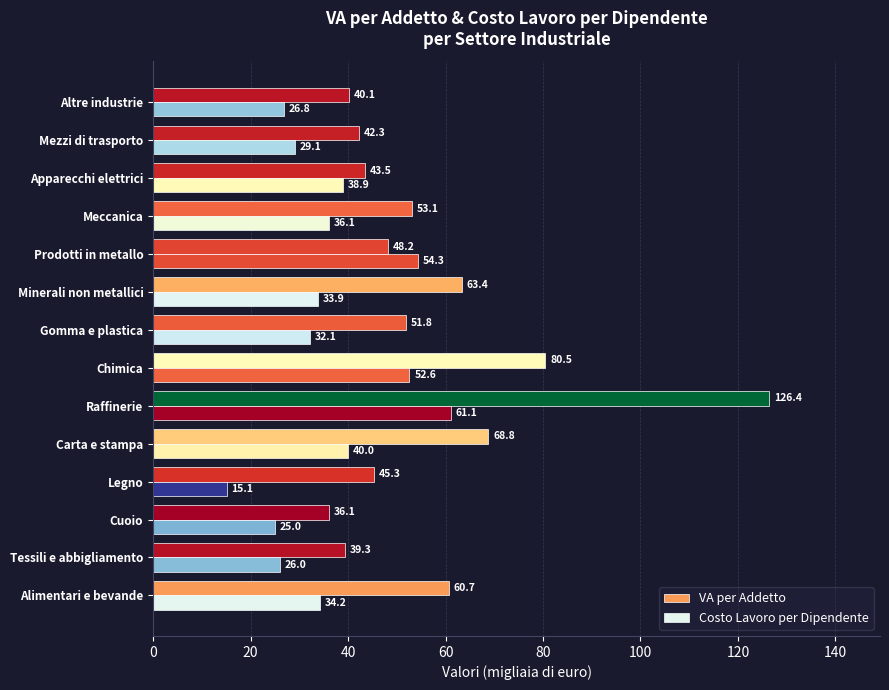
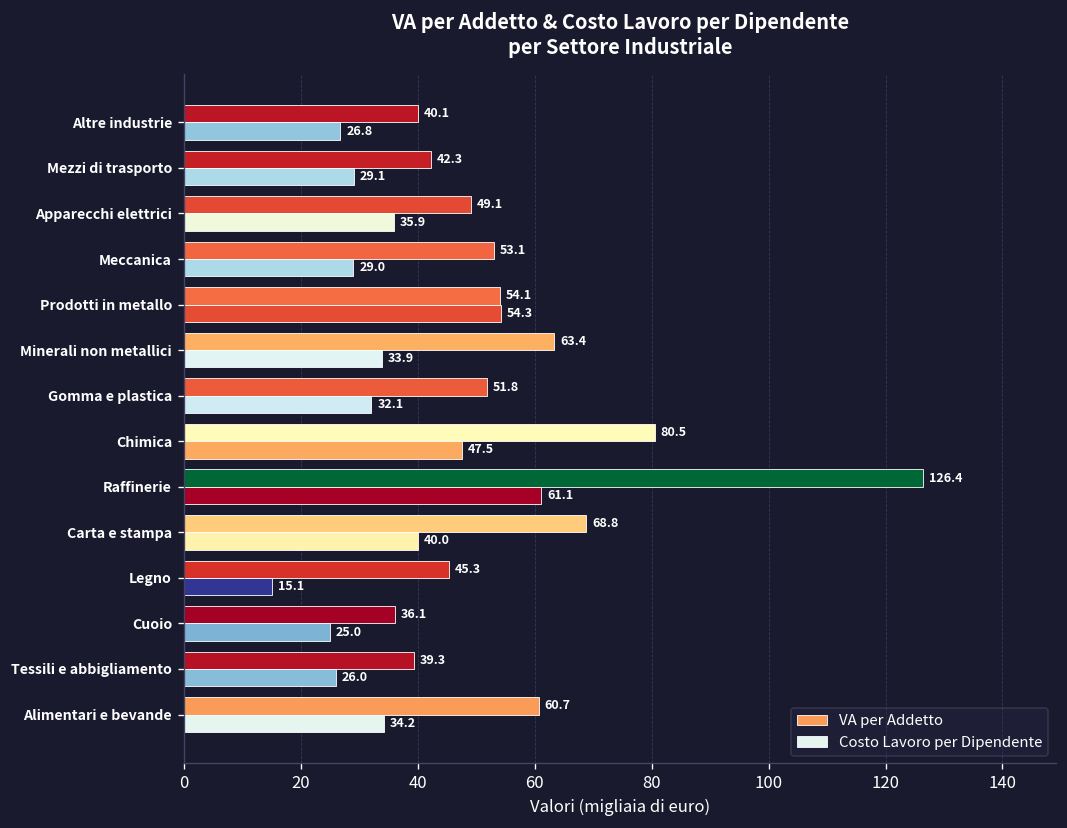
  {
    "VA per Addetto": {
      "Altre industrie": 40.1,
      "Mezzi di trasporto": 42.3,
-     "Apparecchi elettrici": 43.5,
+     "Apparecchi elettrici": 49.1,
      "Meccanica": 53.1,
-     "Prodotti in metallo": 48.2,
+     "Prodotti in metallo": 54.1,
      "Minerali non metallici": 63.4,
      "Gomma e plastica": 51.8,
      "Chimica": 80.5,
      "Raffinerie": 126.4,
      "Carta e stampa": 68.8,
      "Legno": 45.3,
      "Cuoio": 36.1,
      "Tessili e abbigliamento": 39.3,
      "Alimentari e bevande": 60.7
    },
    "Costo Lavoro per Dipendente": {
      "Altre industrie": 26.8,
      "Mezzi di trasporto": 29.1,
-     "Apparecchi elettrici": 38.9,
-     "Meccanica": 36.1,
+     "Apparecchi elettrici": 35.9,
+     "Meccanica": 29.0,
      "Prodotti in metallo": 54.3,
      "Minerali non metallici": 33.9,
      "Gomma e plastica": 32.1,
-     "Chimica": 52.6,
+     "Chimica": 47.5,
      "Raffinerie": 61.1,
      "Carta e stampa": 40.0,
      "Legno": 15.1,
      "Cuoio": 25.0,
      "Tessili e abbigliamento": 26.0,
      "Alimentari e bevande": 34.2
    }
  }
